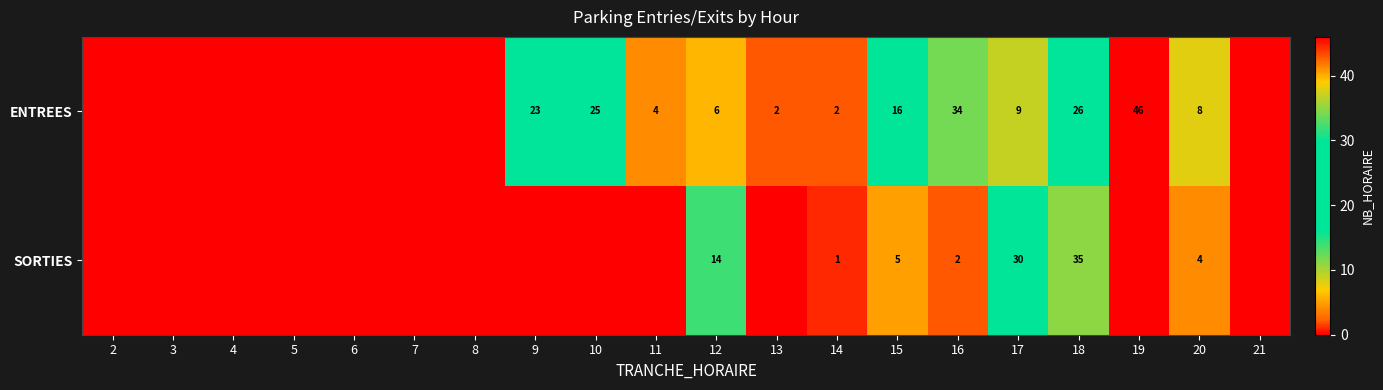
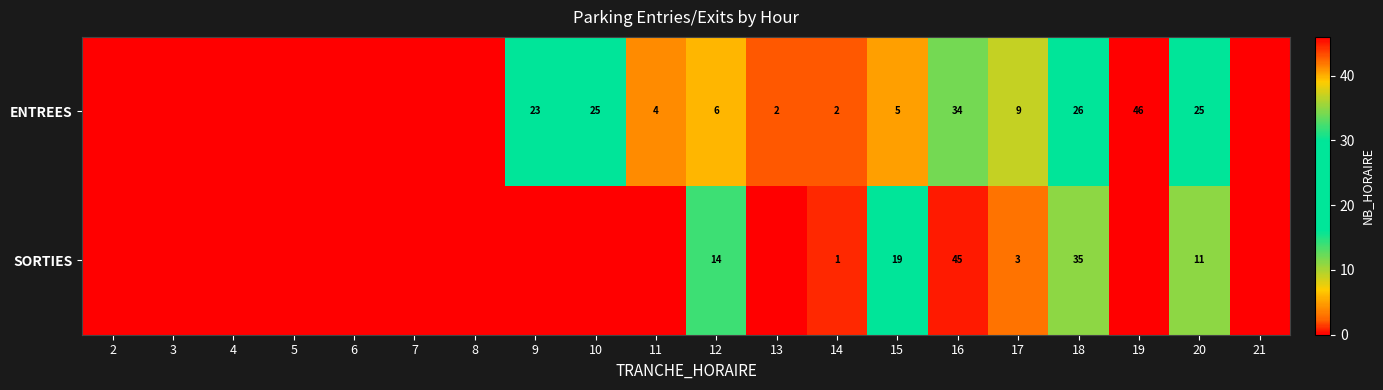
  {
    "ENTREES": {
      "9": 23,
      "10": 25,
      "11": 4,
      "12": 6,
      "13": 2,
      "14": 2,
-     "15": 16,
+     "15": 5,
      "16": 34,
      "17": 9,
      "18": 26,
      "19": 46,
-     "20": 8
+     "20": 25
    },
    "SORTIES": {
      "12": 14,
      "14": 1,
-     "15": 5,
-     "16": 2,
-     "17": 30,
+     "15": 19,
+     "16": 45,
+     "17": 3,
      "18": 35,
-     "20": 4
+     "20": 11
    }
  }
